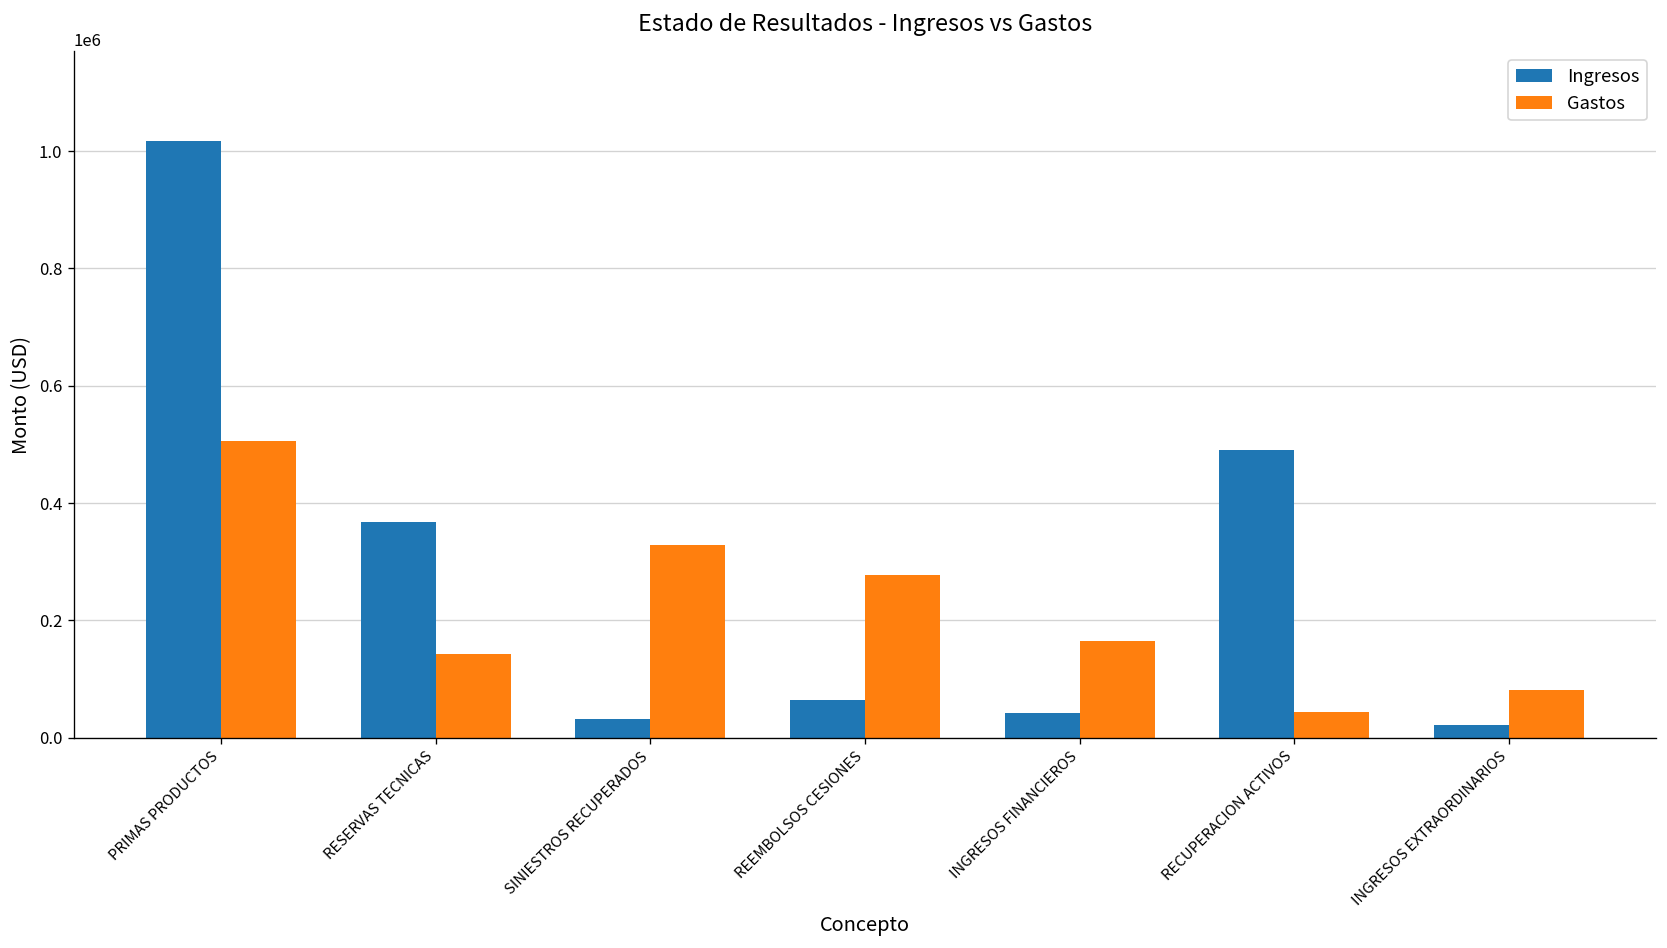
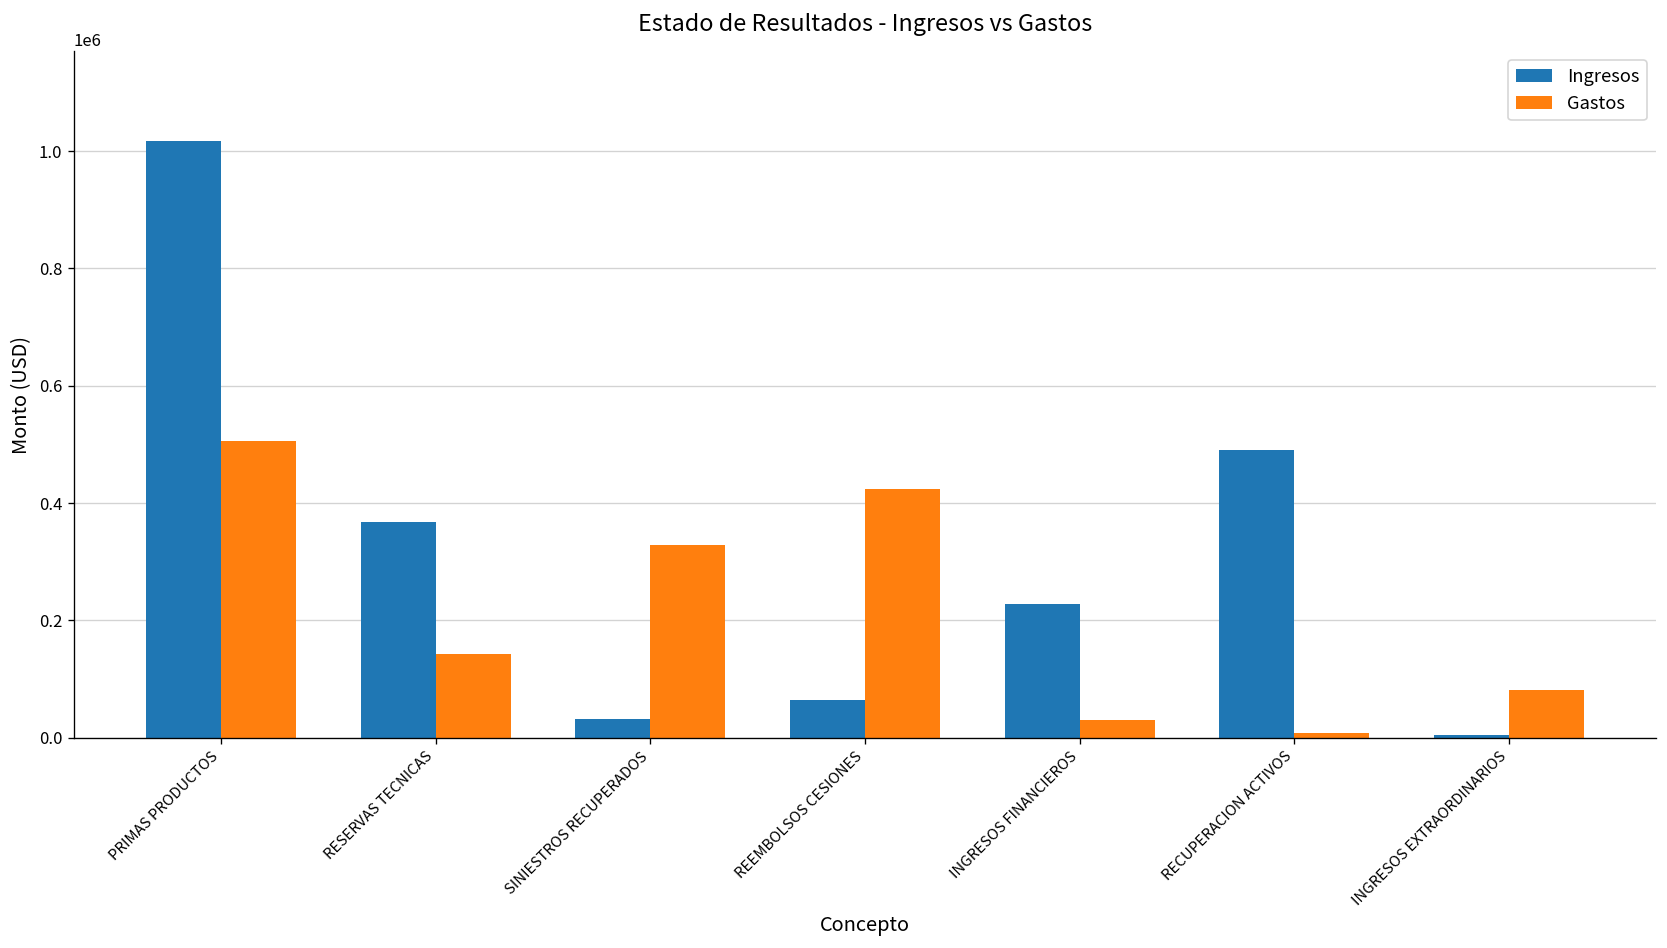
  {
    "Ingresos": {
      "PRIMAS PRODUCTOS": 1020000,
      "RESERVAS TECNICAS": 370000,
      "SINIESTROS RECUPERADOS": 30000,
      "REEMBOLSOS CESIONES": 60000,
-     "INGRESOS FINANCIEROS": 40000,
+     "INGRESOS FINANCIEROS": 230000,
      "RECUPERACION ACTIVOS": 490000,
-     "INGRESOS EXTRAORDINARIOS": 20000
+     "INGRESOS EXTRAORDINARIOS": 0
    },
    "Gastos": {
      "PRIMAS PRODUCTOS": 510000,
      "RESERVAS TECNICAS": 140000,
      "SINIESTROS RECUPERADOS": 330000,
-     "REEMBOLSOS CESIONES": 280000,
-     "INGRESOS FINANCIEROS": 170000,
-     "RECUPERACION ACTIVOS": 40000,
+     "REEMBOLSOS CESIONES": 420000,
+     "INGRESOS FINANCIEROS": 30000,
+     "RECUPERACION ACTIVOS": 10000,
      "INGRESOS EXTRAORDINARIOS": 80000
    }
  }
